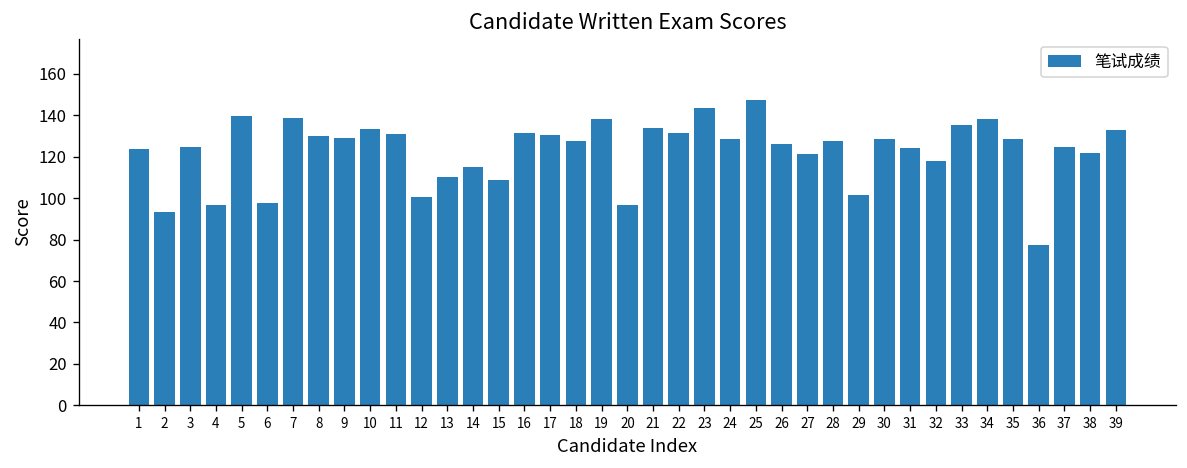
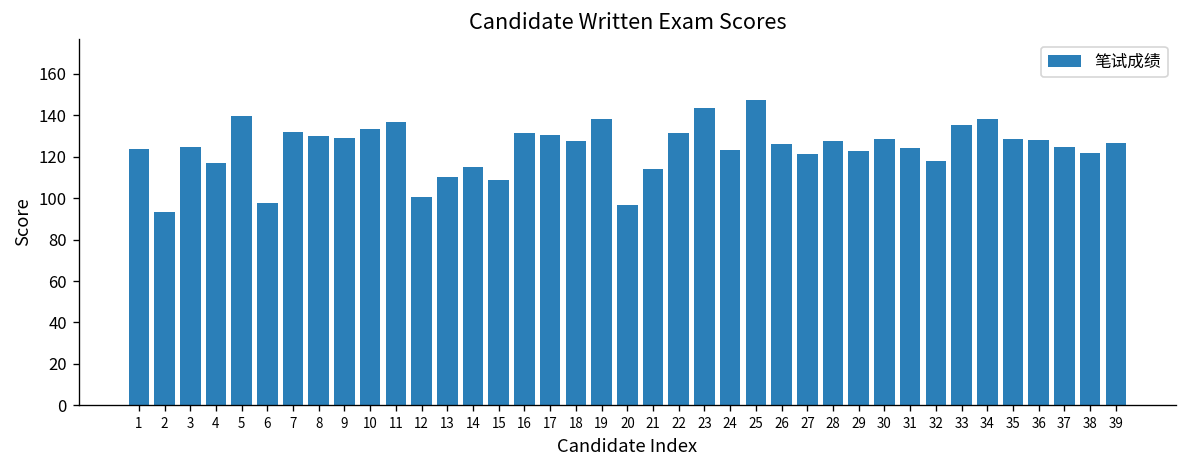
  {
    "1": 124,
    "2": 94,
    "3": 125,
-   "4": 97,
+   "4": 117,
    "5": 140,
    "6": 98,
-   "7": 139,
+   "7": 132,
    "8": 130,
    "9": 129,
    "10": 133,
-   "11": 131,
+   "11": 137,
    "12": 100,
    "13": 110,
    "14": 115,
    "15": 109,
    "16": 132,
    "17": 130,
    "18": 128,
    "19": 138,
    "20": 97,
-   "21": 134,
+   "21": 114,
    "22": 131,
    "23": 143,
-   "24": 128,
+   "24": 123,
    "25": 147,
    "26": 126,
    "27": 121,
    "28": 128,
-   "29": 102,
+   "29": 123,
    "30": 129,
    "31": 124,
    "32": 118,
    "33": 136,
    "34": 138,
    "35": 128,
-   "36": 78,
+   "36": 128,
    "37": 125,
    "38": 122,
-   "39": 133
+   "39": 126
  }
